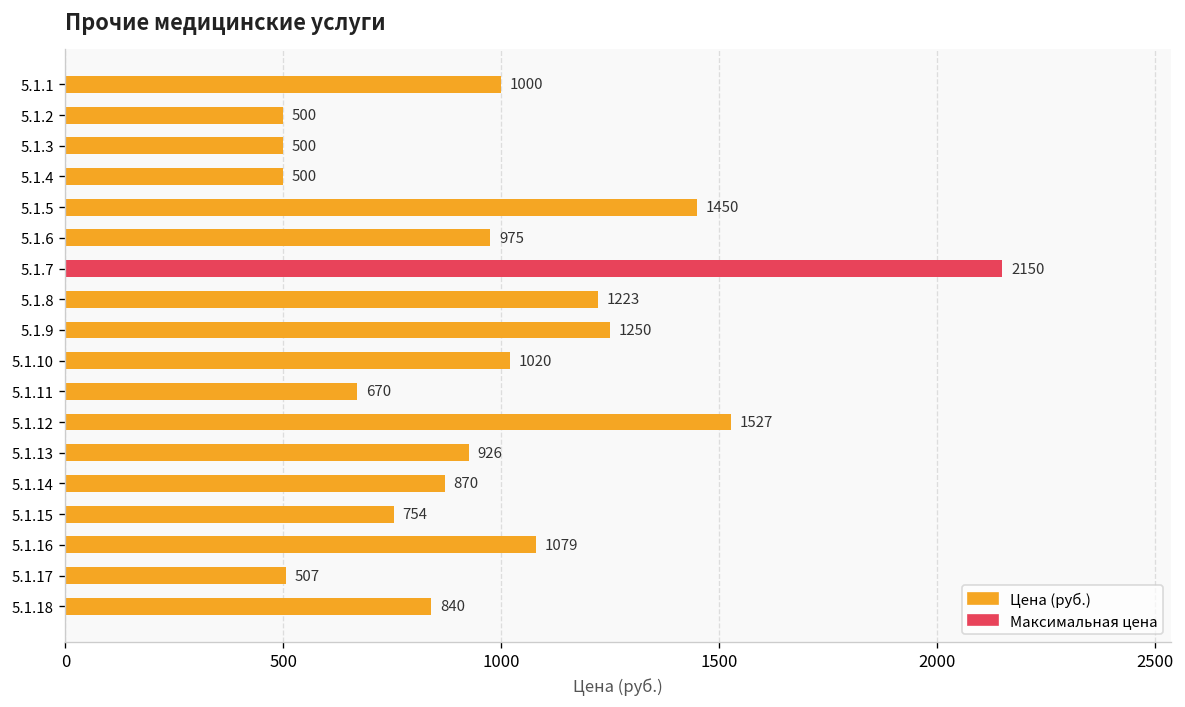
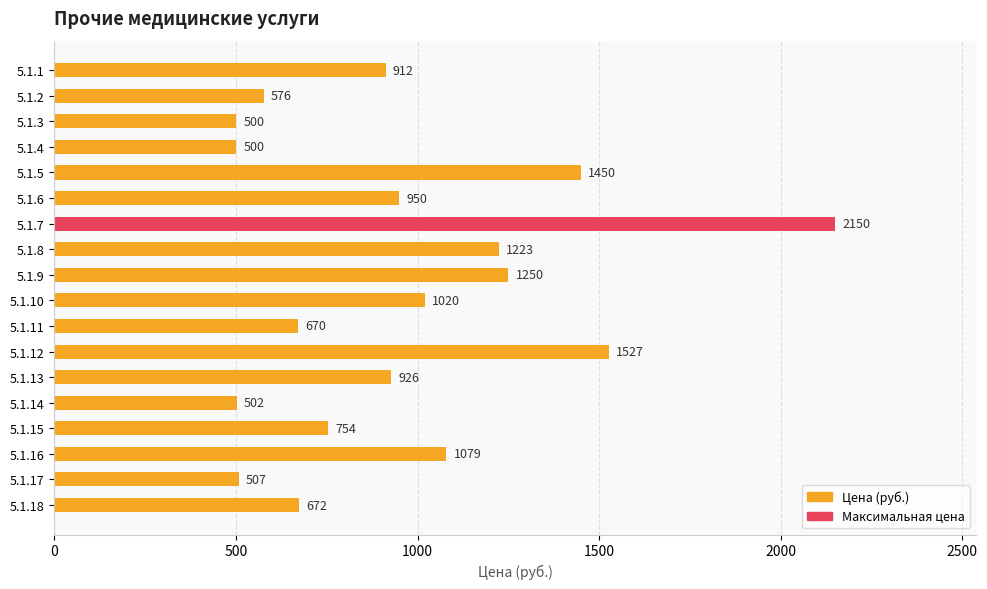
  {
-   "5.1.1": 1000,
-   "5.1.2": 500,
+   "5.1.1": 912,
+   "5.1.2": 576,
    "5.1.3": 500,
    "5.1.4": 500,
    "5.1.5": 1450,
-   "5.1.6": 975,
+   "5.1.6": 950,
    "5.1.7": 2150,
    "5.1.8": 1223,
    "5.1.9": 1250,
    "5.1.10": 1020,
    "5.1.11": 670,
    "5.1.12": 1527,
    "5.1.13": 926,
-   "5.1.14": 870,
+   "5.1.14": 502,
    "5.1.15": 754,
    "5.1.16": 1079,
    "5.1.17": 507,
-   "5.1.18": 840
+   "5.1.18": 672
  }
